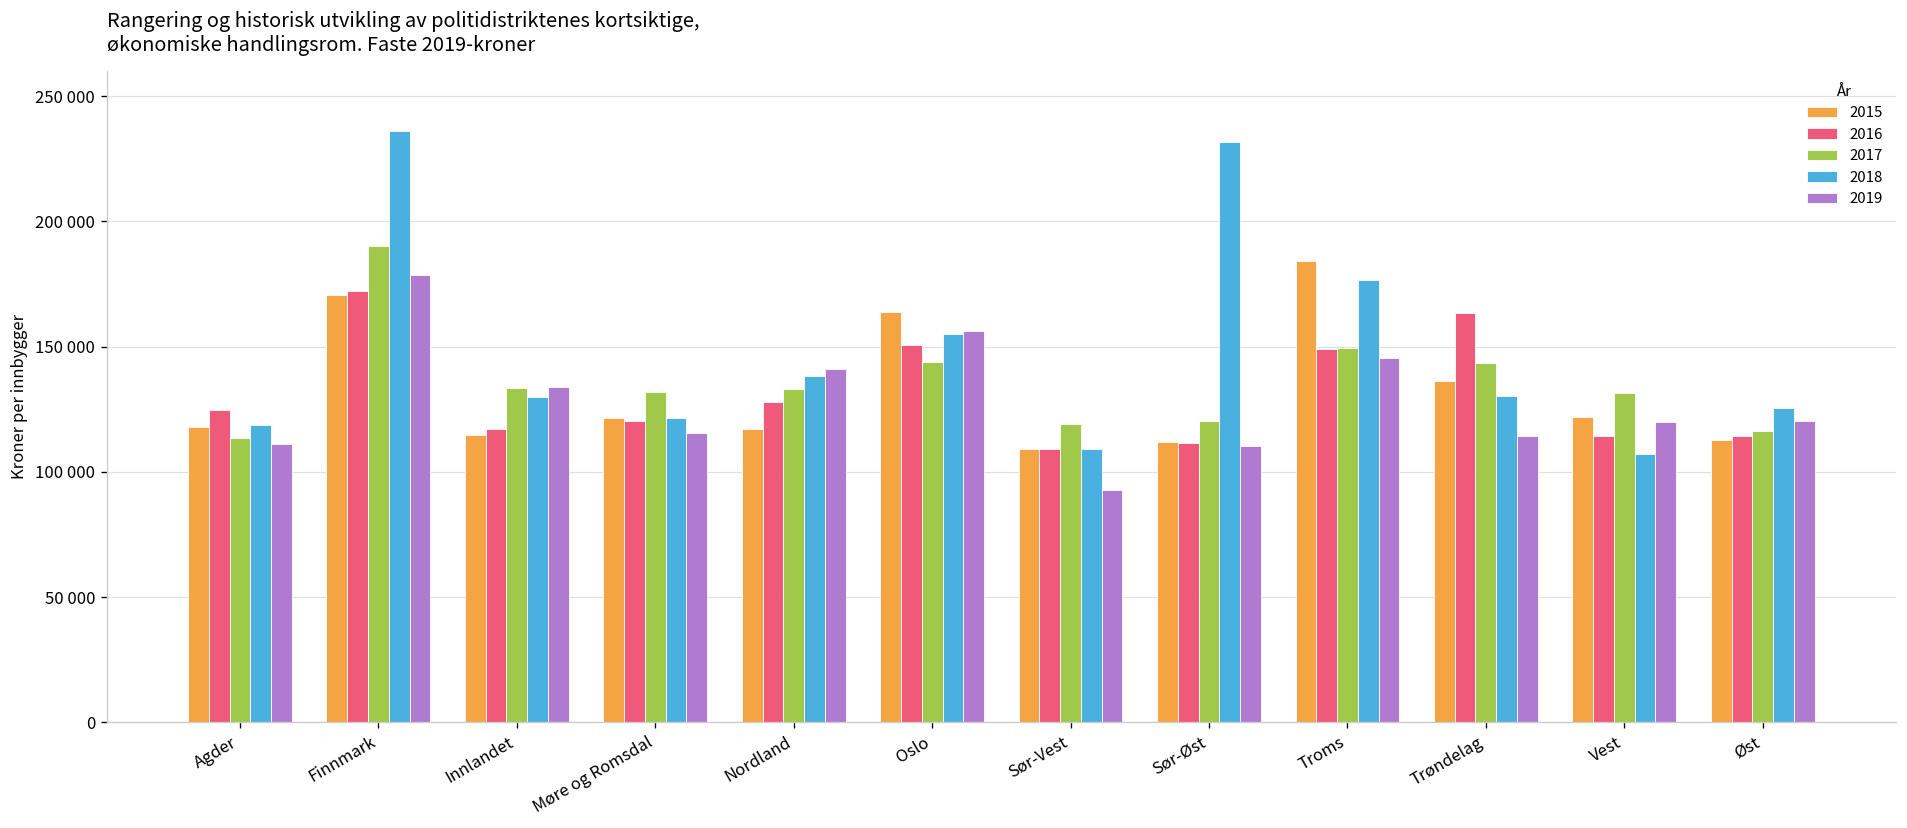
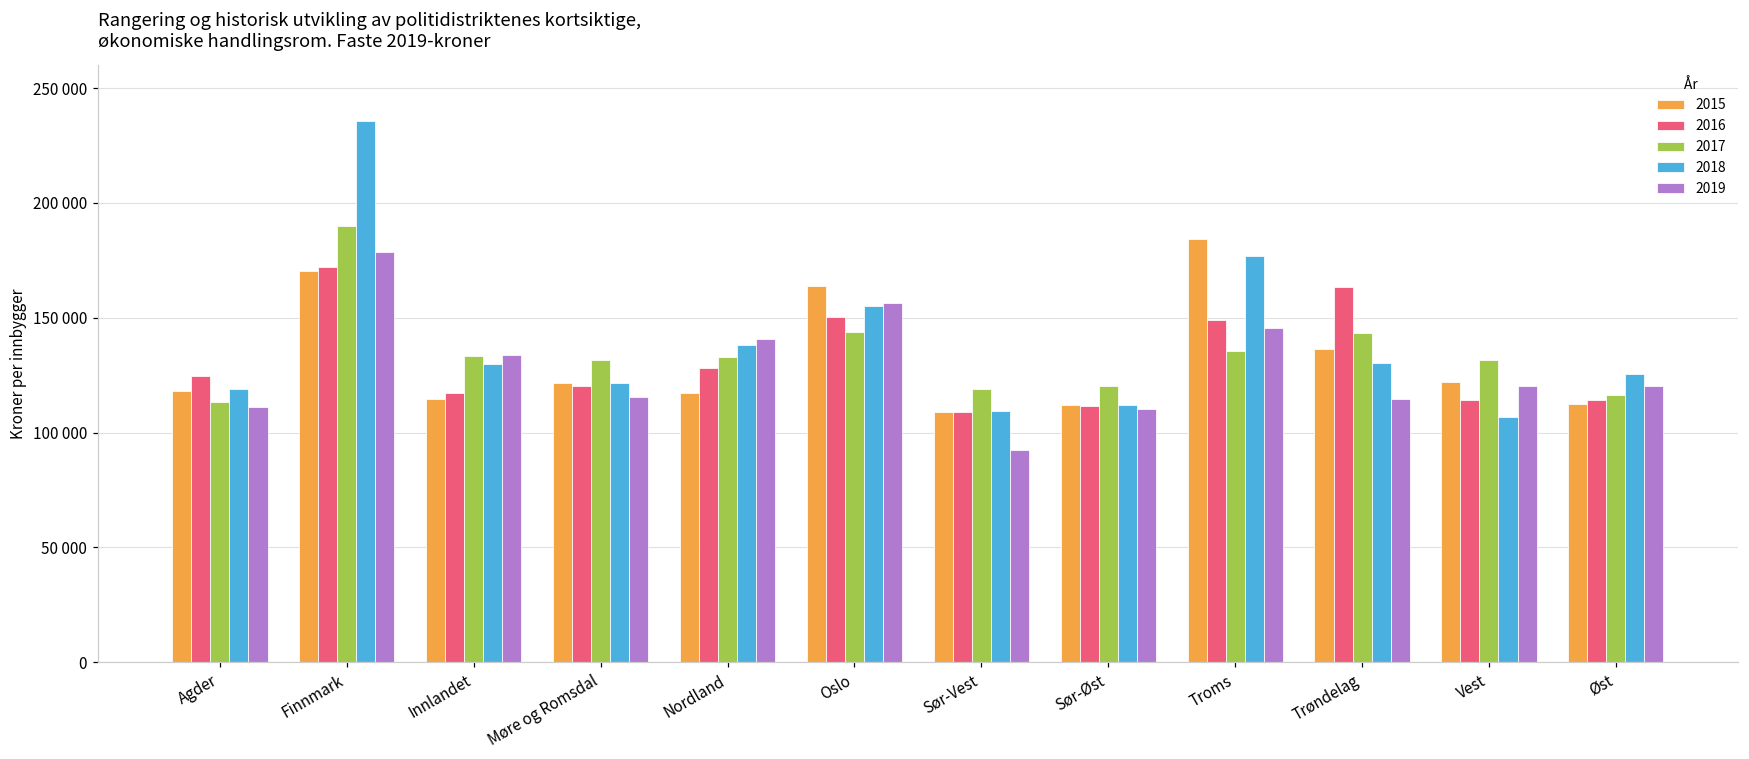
  {
    "2015": {
      "Agder": 118000,
      "Finnmark": 170000,
      "Innlandet": 115000,
      "Møre og Romsdal": 122000,
      "Nordland": 117000,
      "Oslo": 164000,
      "Sør-Vest": 109000,
      "Sør-Øst": 112000,
      "Troms": 184000,
      "Trøndelag": 136000,
      "Vest": 122000,
      "Øst": 113000
    },
    "2016": {
      "Agder": 125000,
      "Finnmark": 172000,
      "Innlandet": 117000,
      "Møre og Romsdal": 120000,
      "Nordland": 128000,
      "Oslo": 151000,
      "Sør-Vest": 109000,
      "Sør-Øst": 112000,
      "Troms": 149000,
      "Trøndelag": 163000,
      "Vest": 114000,
      "Øst": 114000
    },
    "2017": {
      "Agder": 113000,
      "Finnmark": 190000,
      "Innlandet": 134000,
      "Møre og Romsdal": 132000,
      "Nordland": 133000,
      "Oslo": 144000,
      "Sør-Vest": 119000,
      "Sør-Øst": 120000,
-     "Troms": 149000,
+     "Troms": 136000,
      "Trøndelag": 143000,
      "Vest": 131000,
      "Øst": 116000
    },
    "2018": {
      "Agder": 119000,
      "Finnmark": 236000,
      "Innlandet": 130000,
      "Møre og Romsdal": 121000,
      "Nordland": 138000,
      "Oslo": 155000,
      "Sør-Vest": 109000,
-     "Sør-Øst": 232000,
+     "Sør-Øst": 112000,
      "Troms": 177000,
      "Trøndelag": 130000,
      "Vest": 107000,
      "Øst": 126000
    },
    "2019": {
      "Agder": 111000,
      "Finnmark": 179000,
      "Innlandet": 134000,
      "Møre og Romsdal": 116000,
      "Nordland": 141000,
      "Oslo": 156000,
      "Sør-Vest": 93000,
      "Sør-Øst": 110000,
      "Troms": 146000,
      "Trøndelag": 114000,
      "Vest": 120000,
      "Øst": 120000
    }
  }
